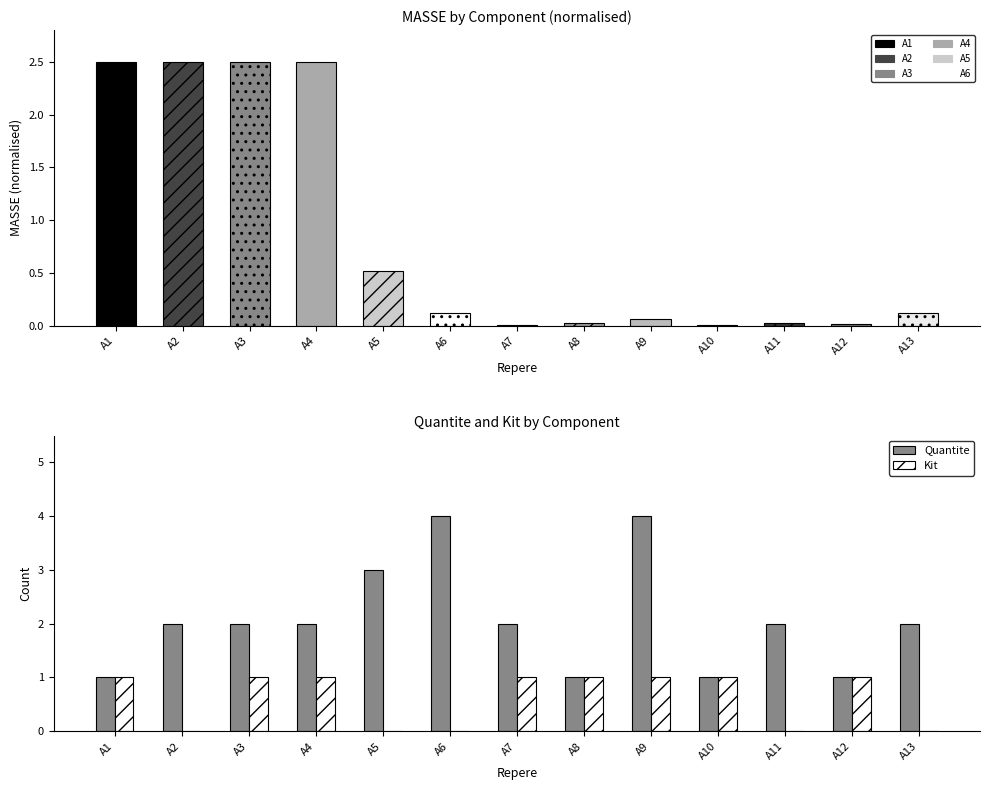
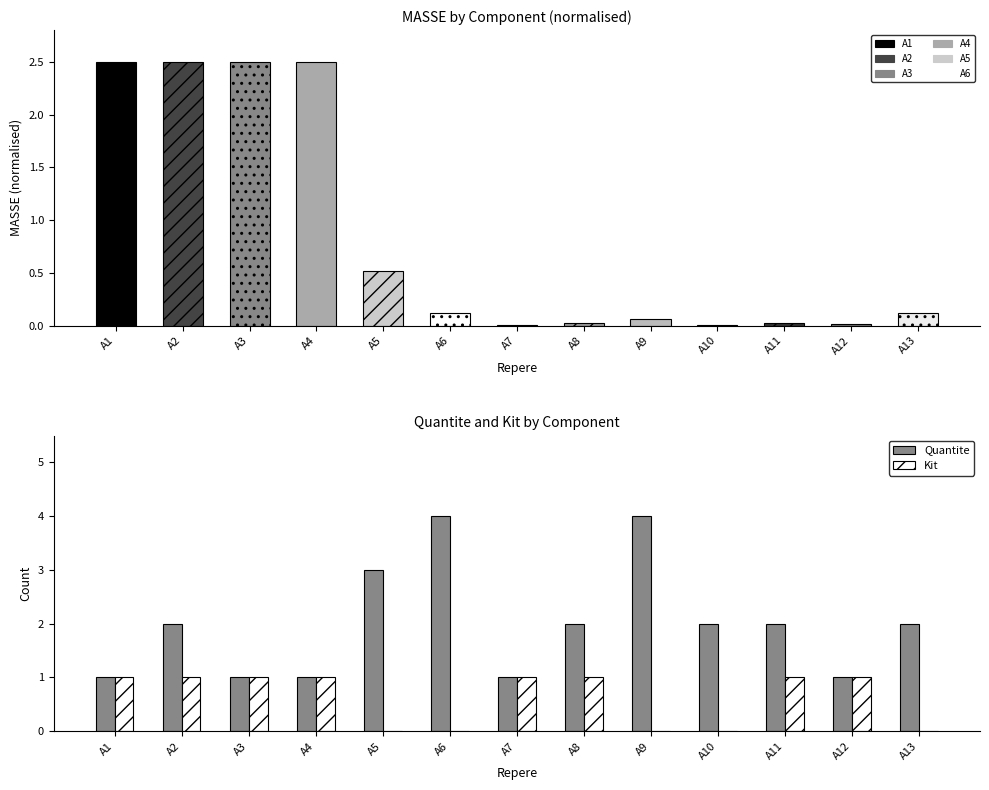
  {
    "MASSE by Component (normalised)": {
      "A1": 2.50,
      "A2": 2.50,
      "A3": 2.50,
      "A4": 2.50,
      "A5": 0.52,
      "A6": 0.12,
      "A8": 0.03,
      "A9": 0.06,
      "A11": 0.03,
      "A13": 0.12
    },
    "Quantite and Kit by Component": {
      "Quantite": {
        "A1": 1,
        "A2": 2,
-       "A3": 2,
-       "A4": 2,
+       "A3": 1,
+       "A4": 1,
        "A5": 3,
        "A6": 4,
-       "A7": 2,
-       "A8": 1,
+       "A7": 1,
+       "A8": 2,
        "A9": 4,
-       "A10": 1,
+       "A10": 2,
        "A11": 2,
        "A12": 1,
        "A13": 2
      },
      "Kit": {
        "A1": 1,
-       "A2": 0,
+       "A2": 1,
        "A3": 1,
        "A4": 1,
        "A5": 0,
        "A6": 0,
        "A7": 1,
        "A8": 1,
-       "A9": 1,
-       "A10": 1,
-       "A11": 0,
+       "A9": 0,
+       "A10": 0,
+       "A11": 1,
        "A12": 1,
        "A13": 0
      }
    }
  }
